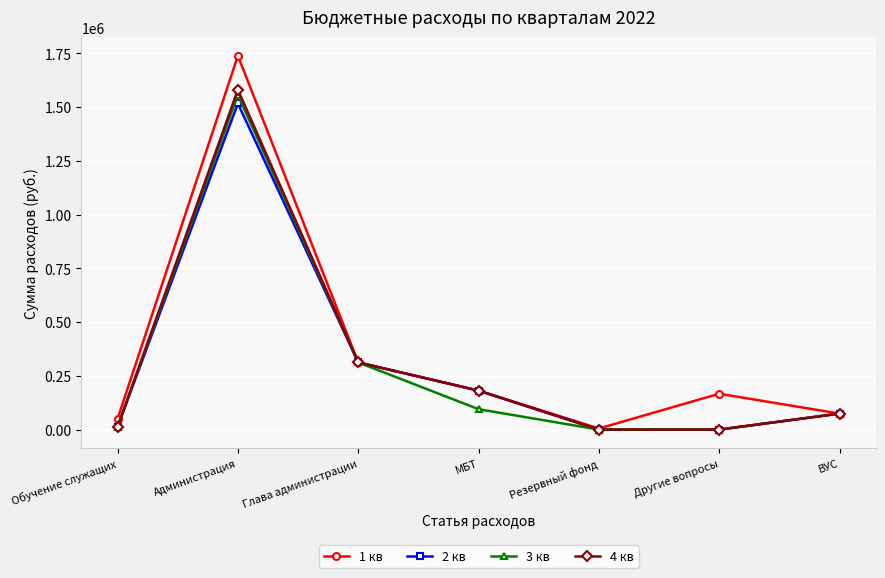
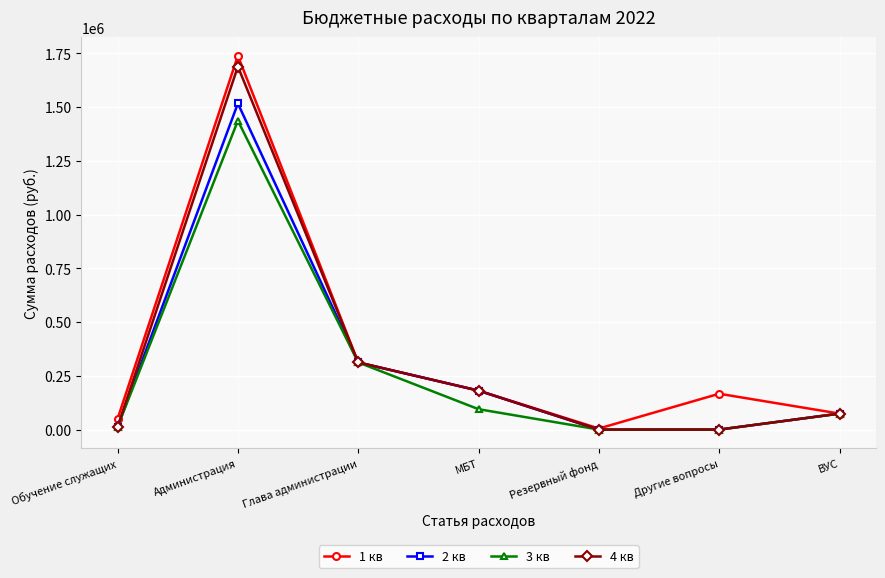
  {
    "1 кв": {
      "Обучение служащих": 50000,
      "Администрация": 1740000,
      "Другие вопросы": 170000
    },
    "2 кв": {
      "Администрация": 1520000
    },
    "3 кв": {
-     "Администрация": 1560000,
+     "Администрация": 1440000,
      "МБТ": 90000
    },
    "4 кв": {
-     "Администрация": 1580000
+     "Администрация": 1690000
    }
  }
